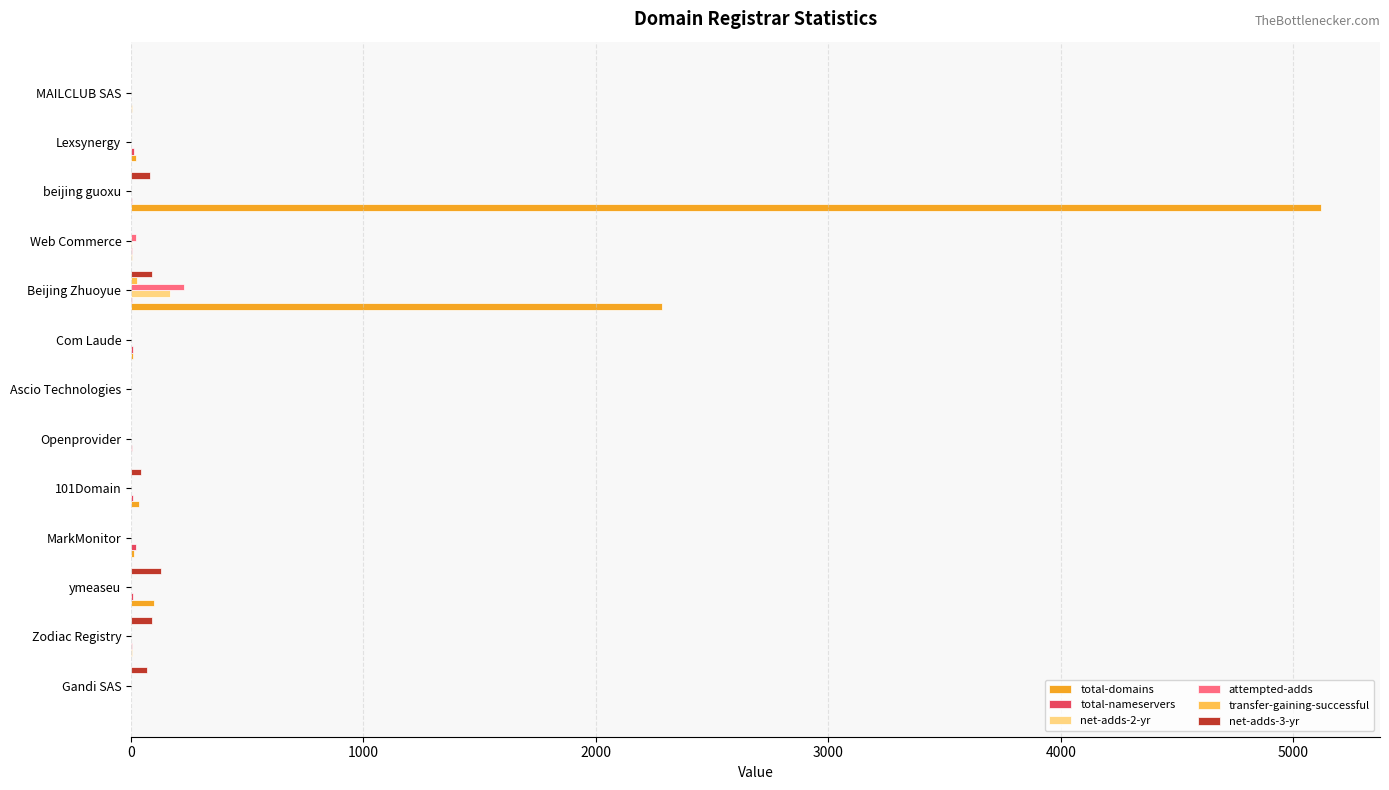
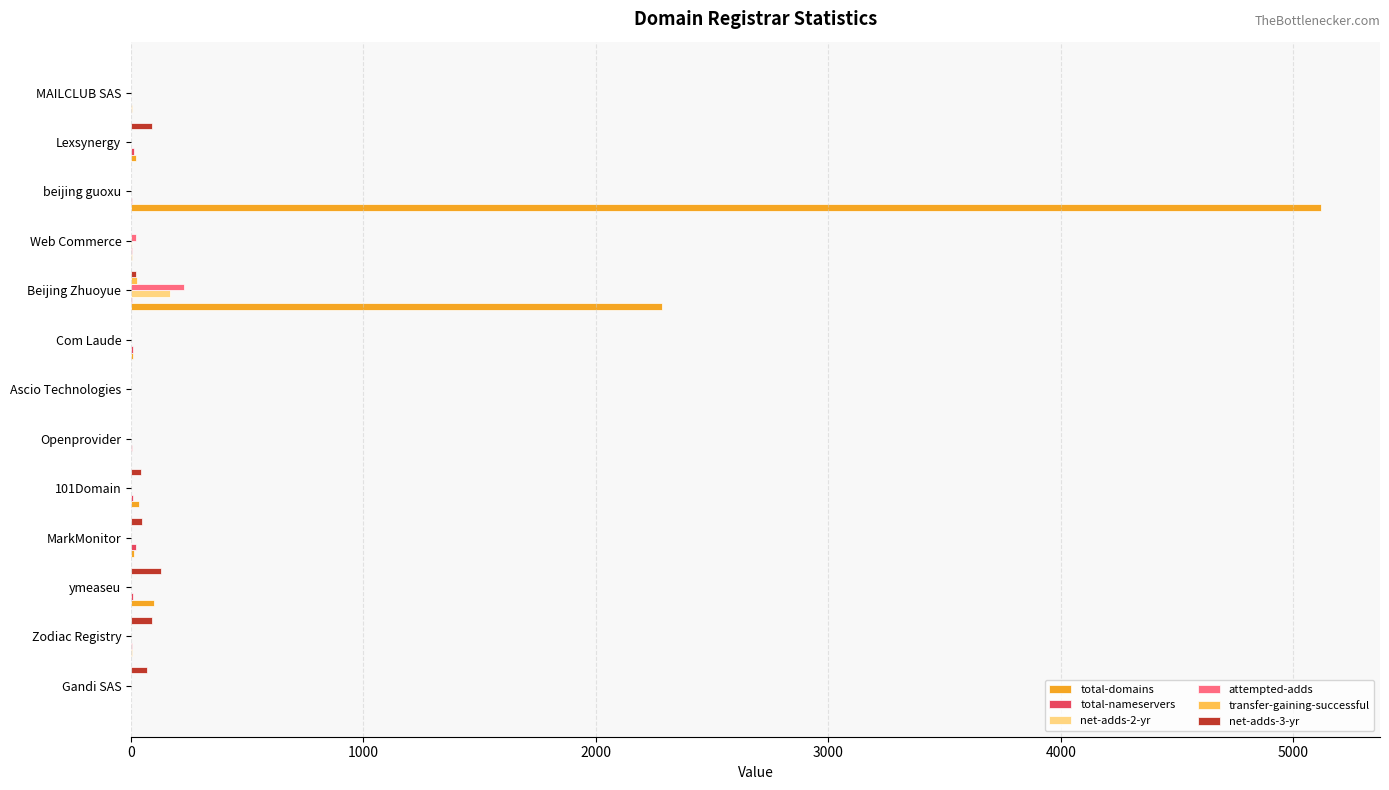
  {
    "net-adds-3-yr": {
      "MAILCLUB SAS": 0,
-     "Lexsynergy": 0,
-     "beijing guoxu": 80,
+     "Lexsynergy": 90,
+     "beijing guoxu": 0,
      "Web Commerce": 0,
-     "Beijing Zhuoyue": 90,
+     "Beijing Zhuoyue": 20,
      "Com Laude": 0,
      "Ascio Technologies": 0,
      "Openprovider": 0,
      "101Domain": 40,
-     "MarkMonitor": 0,
+     "MarkMonitor": 50,
      "ymeaseu": 130,
      "Zodiac Registry": 90,
      "Gandi SAS": 70
    }
  }
